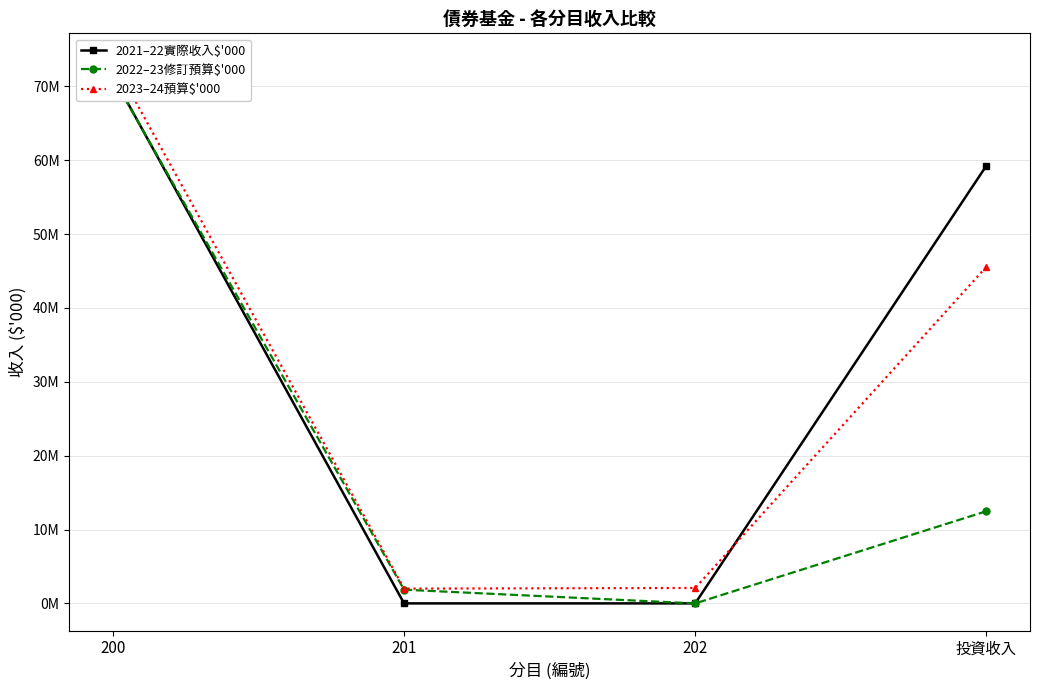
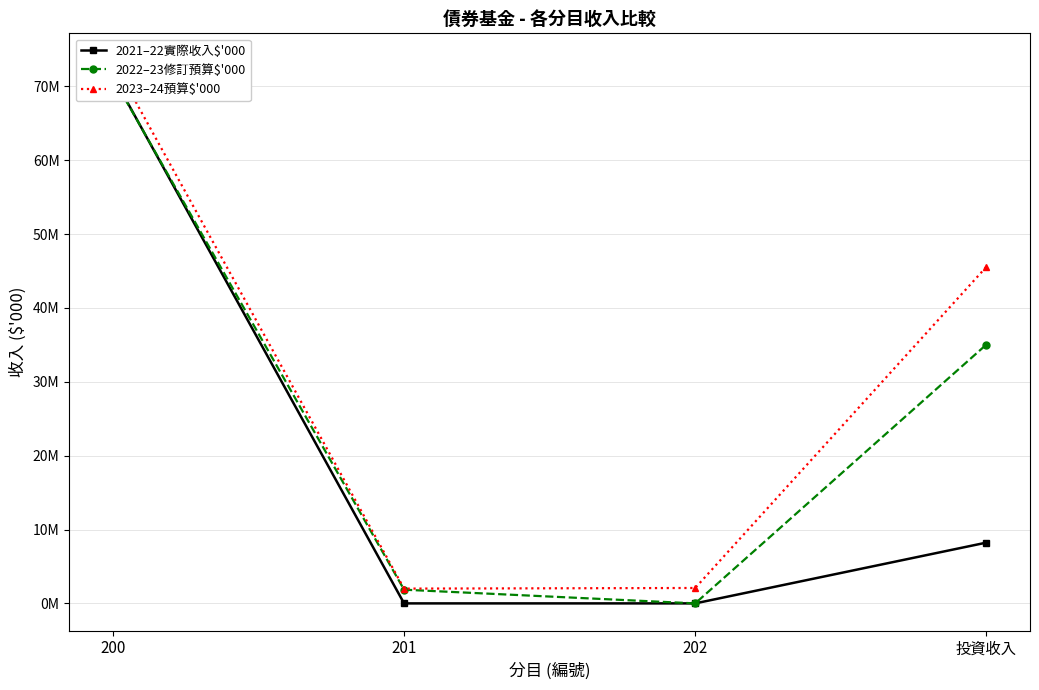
  {
    "2021–22實際收入$'000": {
      "201": 0,
-     "投資收入": 59000000
+     "投資收入": 8000000
    },
    "2022–23修訂預算$'000": {
-     "投資收入": 12000000
+     "投資收入": 35000000
    },
    "2023–24預算$'000": {
      "202": 2000000,
      "投資收入": 46000000
    }
  }
